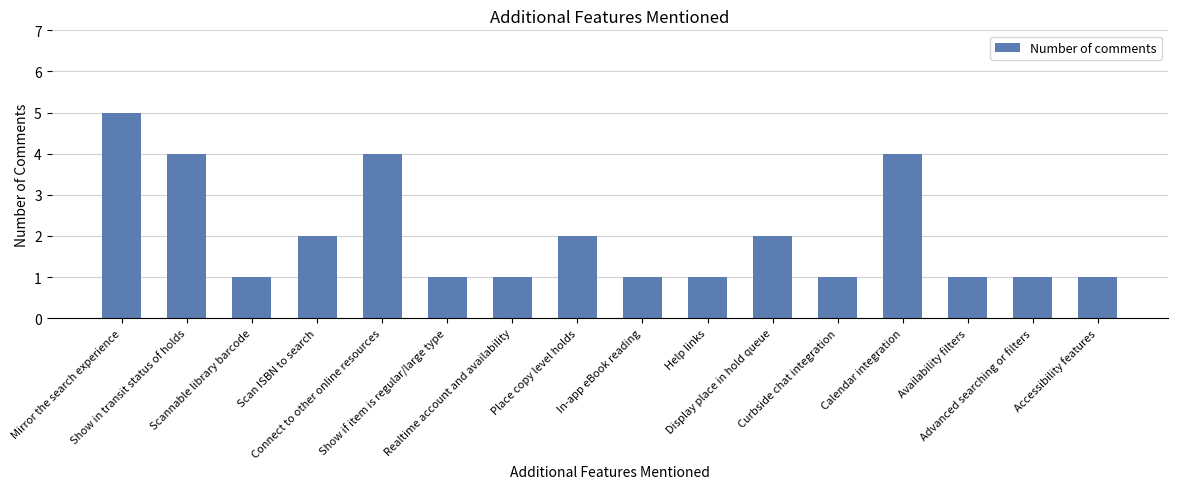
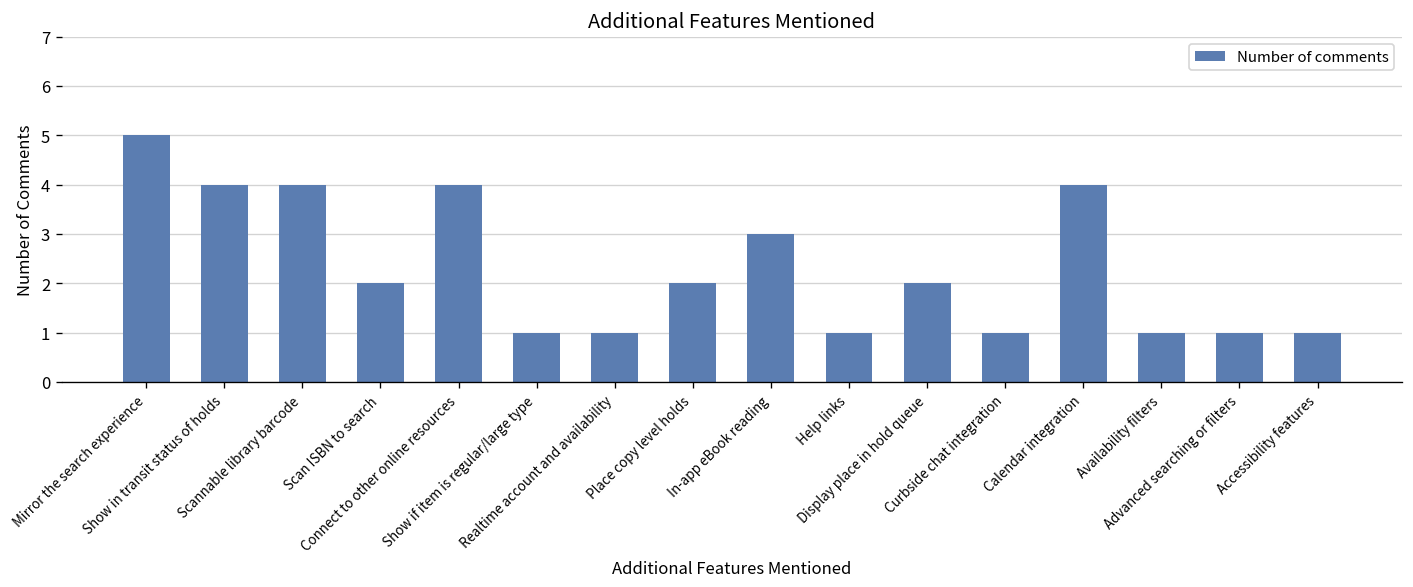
  {
    "Mirror the search experience": 5,
    "Show in transit status of holds": 4,
-   "Scannable library barcode": 1,
+   "Scannable library barcode": 4,
    "Scan ISBN to search": 2,
    "Connect to other online resources": 4,
    "Show if item is regular/large type": 1,
    "Realtime account and availability": 1,
    "Place copy level holds": 2,
-   "In-app eBook reading": 1,
+   "In-app eBook reading": 3,
    "Help links": 1,
    "Display place in hold queue": 2,
    "Curbside chat integration": 1,
    "Calendar integration": 4,
    "Availability filters": 1,
    "Advanced searching or filters": 1,
    "Accessibility features": 1
  }
